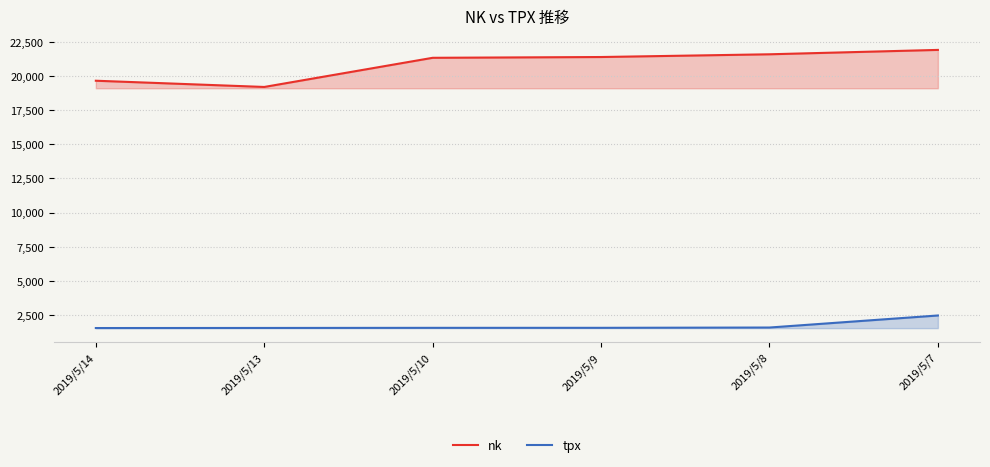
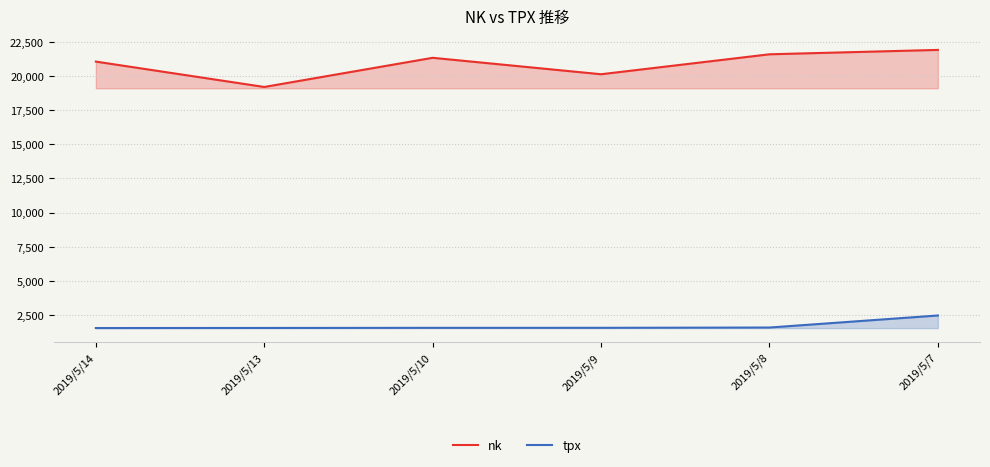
  {
    "nk": {
-     "2019/5/14": "19,700",
+     "2019/5/14": "21,100",
      "2019/5/13": "19,200",
      "2019/5/10": "21,300",
-     "2019/5/9": "21,400",
+     "2019/5/9": "20,100",
      "2019/5/8": "21,600",
      "2019/5/7": "21,900"
    },
    "tpx": {
      "2019/5/14": "1,500",
      "2019/5/13": "1,500",
      "2019/5/10": "1,500",
      "2019/5/9": "1,600",
      "2019/5/8": "1,600",
      "2019/5/7": "2,500"
    }
  }
